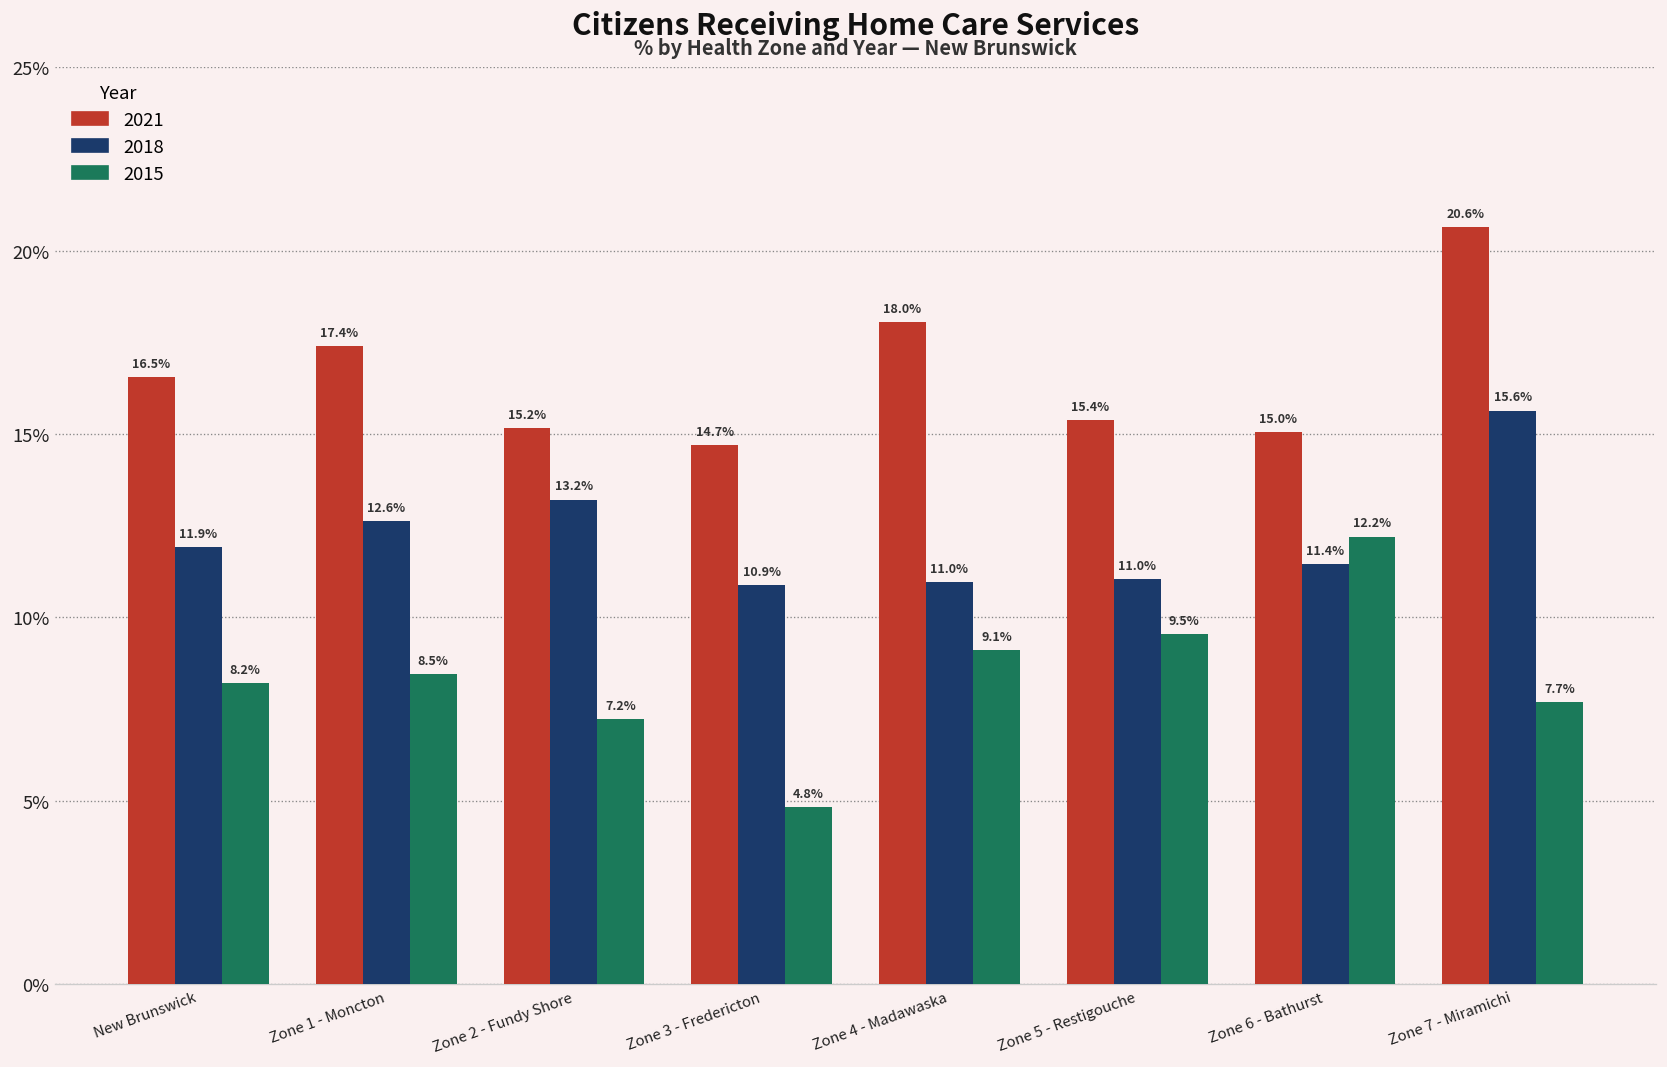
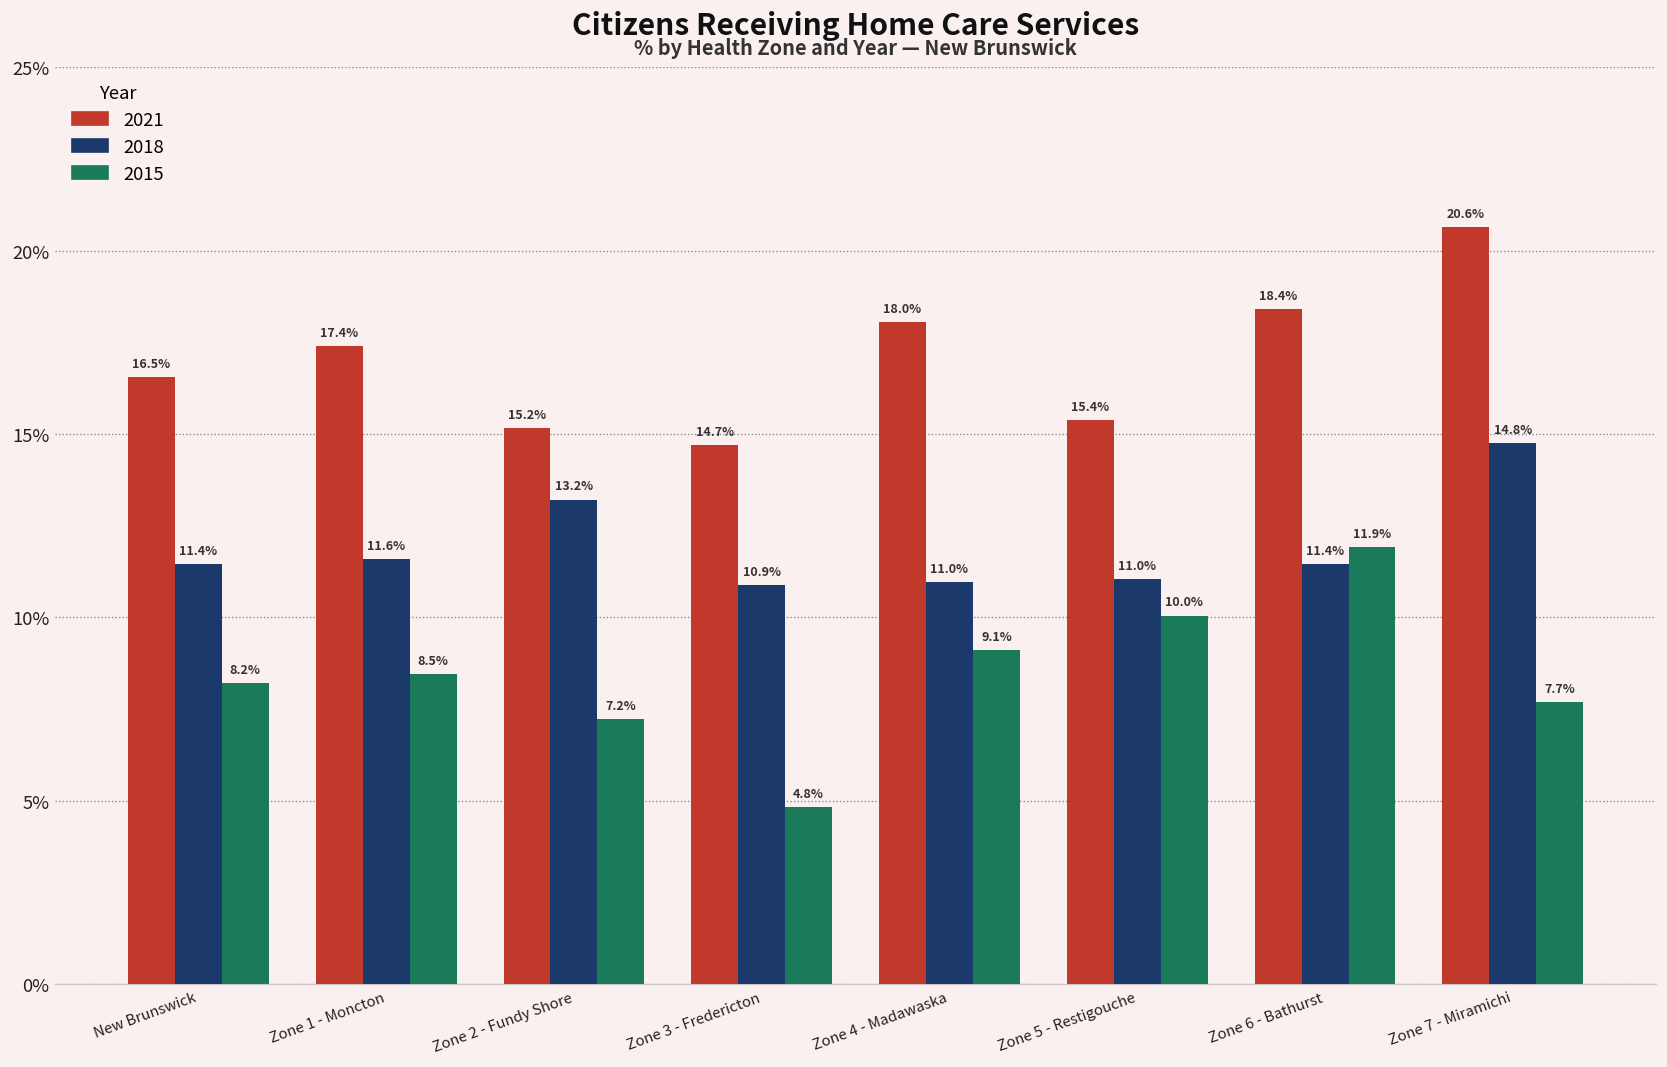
  {
    "2021": {
      "New Brunswick": "16.5%",
      "Zone 1 - Moncton": "17.4%",
      "Zone 2 - Fundy Shore": "15.2%",
      "Zone 3 - Fredericton": "14.7%",
      "Zone 4 - Madawaska": "18.0%",
      "Zone 5 - Restigouche": "15.4%",
-     "Zone 6 - Bathurst": "15.0%",
+     "Zone 6 - Bathurst": "18.4%",
      "Zone 7 - Miramichi": "20.6%"
    },
    "2018": {
-     "New Brunswick": "11.9%",
-     "Zone 1 - Moncton": "12.6%",
+     "New Brunswick": "11.4%",
+     "Zone 1 - Moncton": "11.6%",
      "Zone 2 - Fundy Shore": "13.2%",
      "Zone 3 - Fredericton": "10.9%",
      "Zone 4 - Madawaska": "11.0%",
      "Zone 5 - Restigouche": "11.0%",
      "Zone 6 - Bathurst": "11.4%",
-     "Zone 7 - Miramichi": "15.6%"
+     "Zone 7 - Miramichi": "14.8%"
    },
    "2015": {
      "New Brunswick": "8.2%",
      "Zone 1 - Moncton": "8.5%",
      "Zone 2 - Fundy Shore": "7.2%",
      "Zone 3 - Fredericton": "4.8%",
      "Zone 4 - Madawaska": "9.1%",
-     "Zone 5 - Restigouche": "9.5%",
-     "Zone 6 - Bathurst": "12.2%",
+     "Zone 5 - Restigouche": "10.0%",
+     "Zone 6 - Bathurst": "11.9%",
      "Zone 7 - Miramichi": "7.7%"
    }
  }
